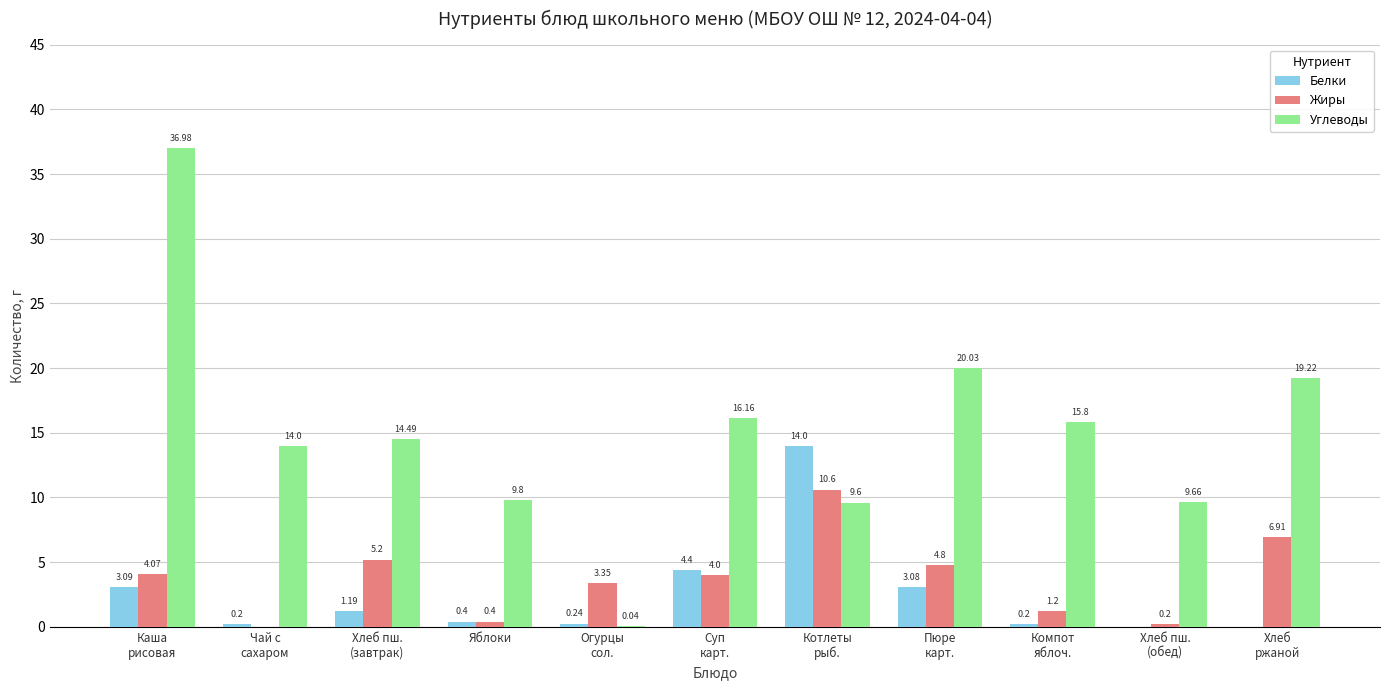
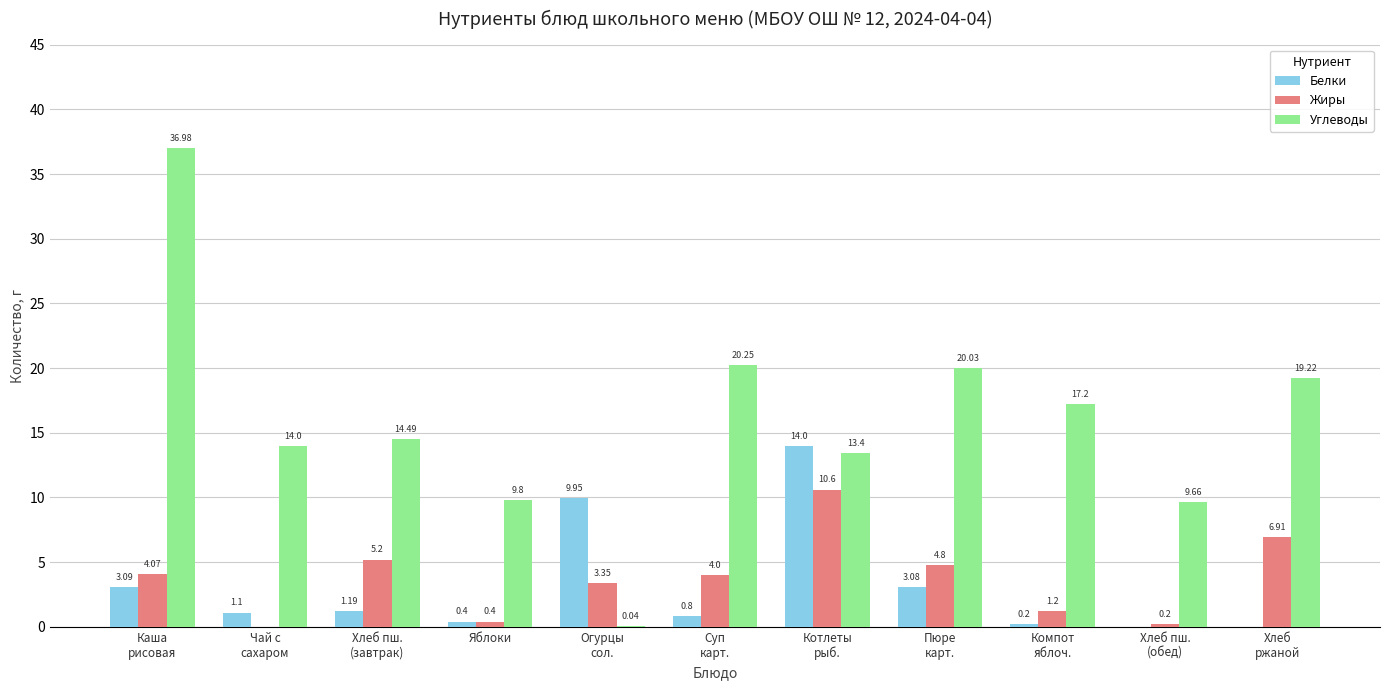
  {
    "Белки": {
      "Каша рисовая": 3.09,
-     "Чай с сахаром": 0.2,
+     "Чай с сахаром": 1.1,
      "Хлеб пш. (завтрак)": 1.19,
      "Яблоки": 0.4,
-     "Огурцы сол.": 0.24,
-     "Суп карт.": 4.4,
+     "Огурцы сол.": 9.95,
+     "Суп карт.": 0.8,
      "Котлеты рыб.": 14.0,
      "Пюре карт.": 3.08,
      "Компот яблоч.": 0.2
    },
    "Жиры": {
      "Каша рисовая": 4.07,
      "Хлеб пш. (завтрак)": 5.2,
      "Яблоки": 0.4,
      "Огурцы сол.": 3.35,
      "Суп карт.": 4.0,
      "Котлеты рыб.": 10.6,
      "Пюре карт.": 4.8,
      "Компот яблоч.": 1.2,
      "Хлеб пш. (обед)": 0.2,
      "Хлеб ржаной": 6.91
    },
    "Углеводы": {
      "Каша рисовая": 36.98,
      "Чай с сахаром": 14.0,
      "Хлеб пш. (завтрак)": 14.49,
      "Яблоки": 9.8,
      "Огурцы сол.": 0.04,
-     "Суп карт.": 16.16,
-     "Котлеты рыб.": 9.6,
+     "Суп карт.": 20.25,
+     "Котлеты рыб.": 13.4,
      "Пюре карт.": 20.03,
-     "Компот яблоч.": 15.8,
+     "Компот яблоч.": 17.2,
      "Хлеб пш. (обед)": 9.66,
      "Хлеб ржаной": 19.22
    }
  }
